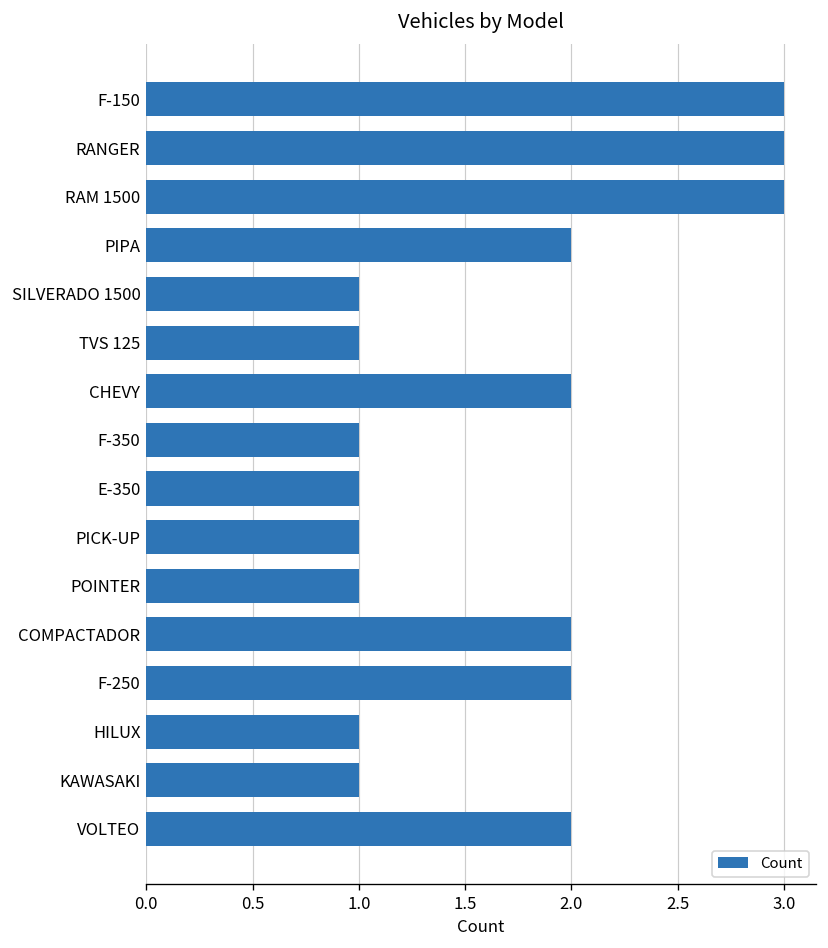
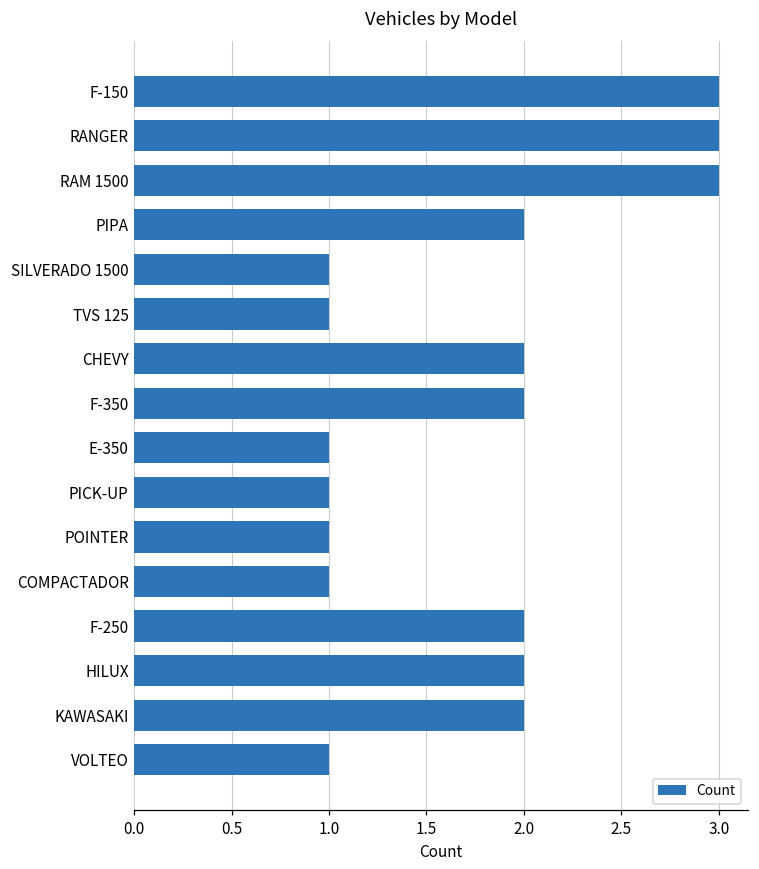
  {
    "F-150": 3,
    "RANGER": 3,
    "RAM 1500": 3,
    "PIPA": 2,
    "SILVERADO 1500": 1,
    "TVS 125": 1,
    "CHEVY": 2,
-   "F-350": 1,
+   "F-350": 2,
    "E-350": 1,
    "PICK-UP": 1,
    "POINTER": 1,
-   "COMPACTADOR": 2,
+   "COMPACTADOR": 1,
    "F-250": 2,
-   "HILUX": 1,
-   "KAWASAKI": 1,
-   "VOLTEO": 2
+   "HILUX": 2,
+   "KAWASAKI": 2,
+   "VOLTEO": 1
  }
